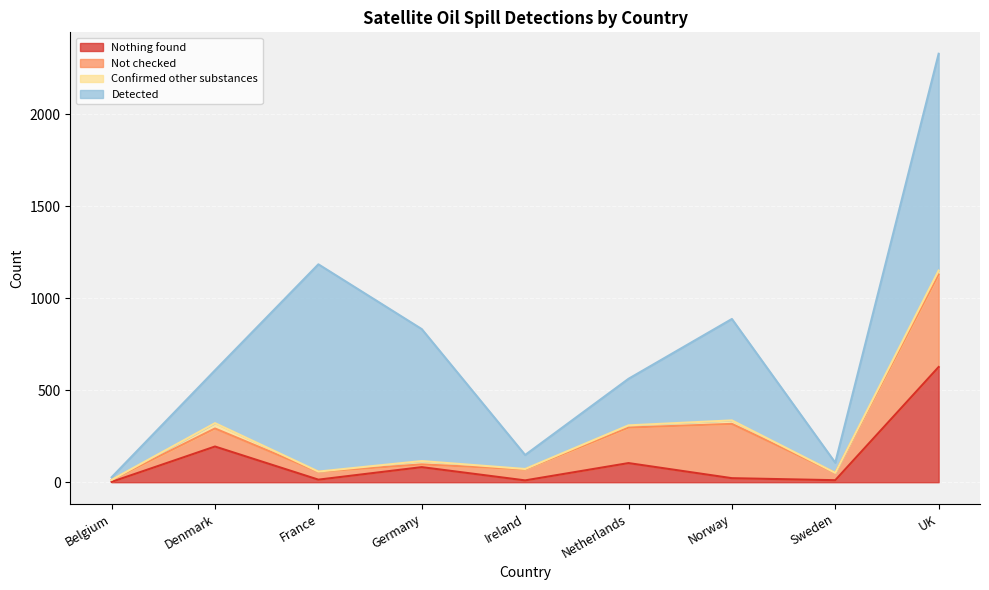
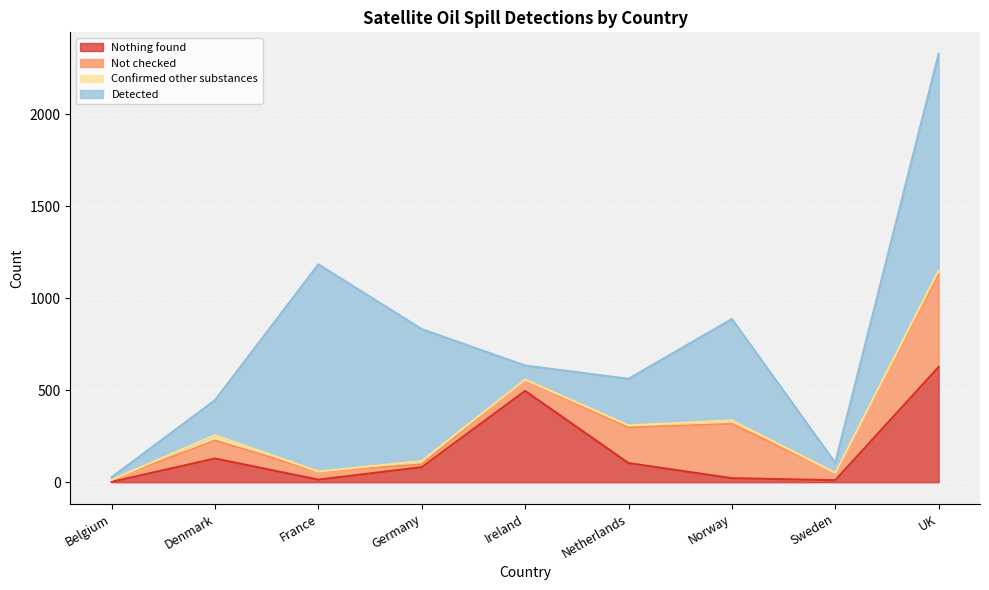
  {
    "Nothing found": {
-     "Denmark": 190,
+     "Denmark": 130,
      "France": 10,
      "Germany": 80,
-     "Ireland": 10,
+     "Ireland": 500,
      "Netherlands": 100,
      "Norway": 20,
      "Sweden": 10,
      "UK": 630
    },
    "Not checked": {
      "Denmark": 100,
      "Germany": 20,
      "Norway": 300,
      "UK": 500
    },
    "Confirmed other substances": {
      "Denmark": 30,
      "Germany": 20,
      "Norway": 20,
      "UK": 20
    },
    "Detected": {
-     "Denmark": 290,
+     "Denmark": 190,
      "France": 1130,
      "Germany": 720,
      "Ireland": 80,
      "Netherlands": 250,
      "Norway": 550,
      "Sweden": 60,
      "UK": 1180
    }
  }
